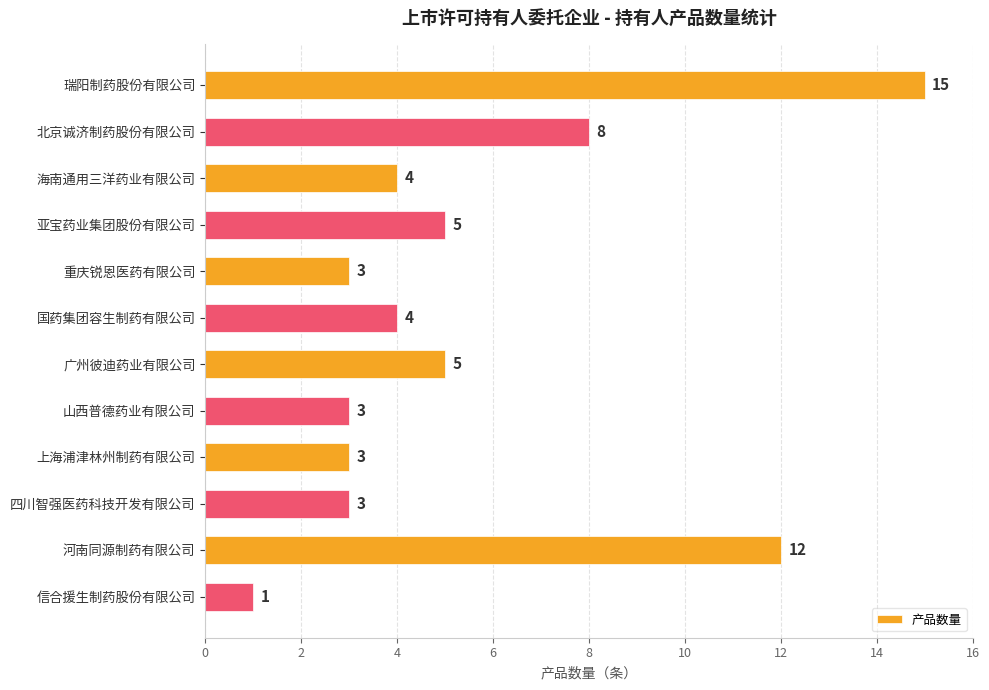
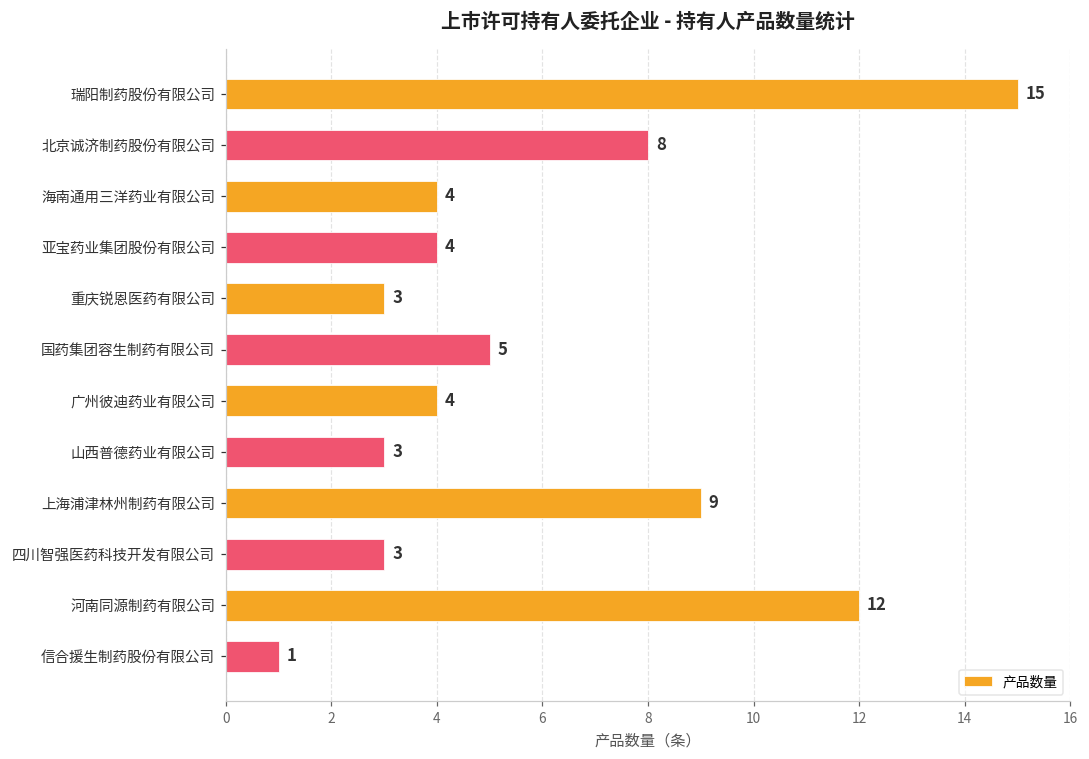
  {
    "瑞阳制药股份有限公司": 15,
    "北京诚济制药股份有限公司": 8,
    "海南通用三洋药业有限公司": 4,
-   "亚宝药业集团股份有限公司": 5,
+   "亚宝药业集团股份有限公司": 4,
    "重庆锐恩医药有限公司": 3,
-   "国药集团容生制药有限公司": 4,
-   "广州彼迪药业有限公司": 5,
+   "国药集团容生制药有限公司": 5,
+   "广州彼迪药业有限公司": 4,
    "山西普德药业有限公司": 3,
-   "上海浦津林州制药有限公司": 3,
+   "上海浦津林州制药有限公司": 9,
    "四川智强医药科技开发有限公司": 3,
    "河南同源制药有限公司": 12,
    "信合援生制药股份有限公司": 1
  }
